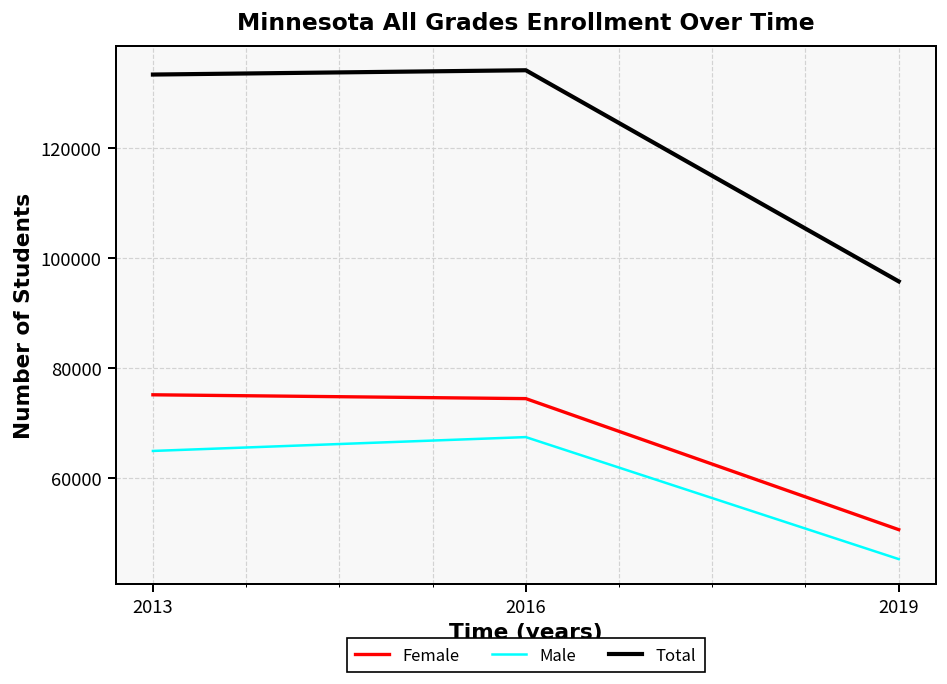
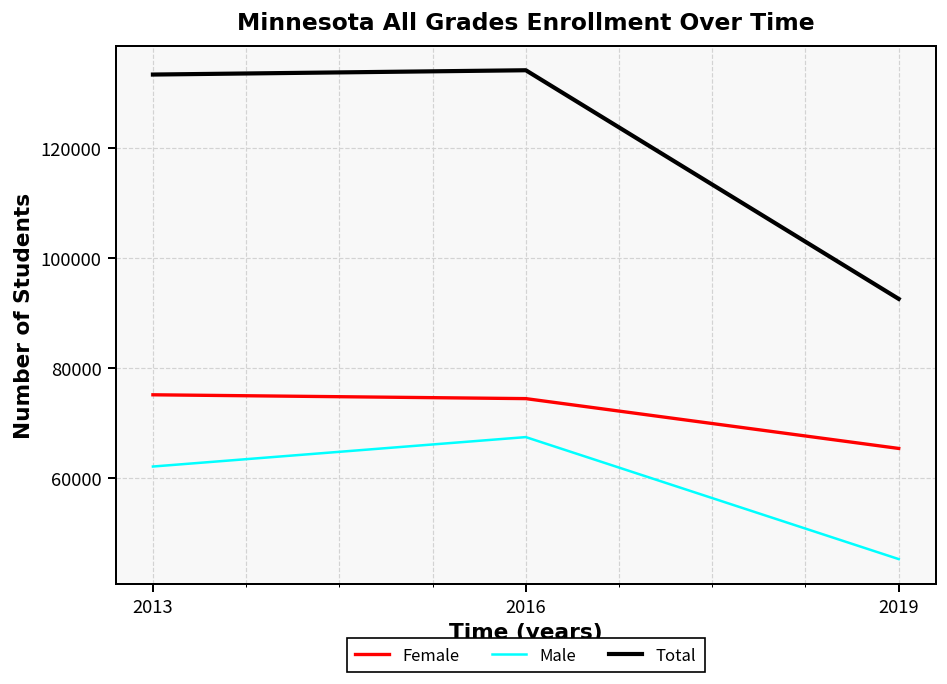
  {
    "Female": {
      "2013": 75000,
      "2016": 74000,
-     "2019": 51000
+     "2019": 65000
    },
    "Male": {
-     "2013": 65000,
+     "2013": 62000,
      "2016": 67000,
      "2019": 45000
    },
    "Total": {
      "2013": 133000,
      "2016": 134000,
-     "2019": 96000
+     "2019": 93000
    }
  }
